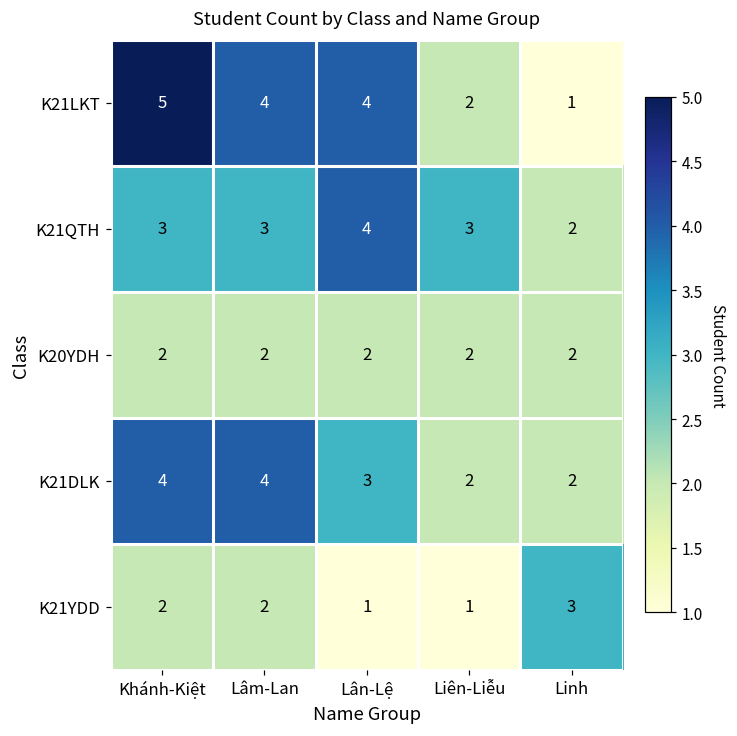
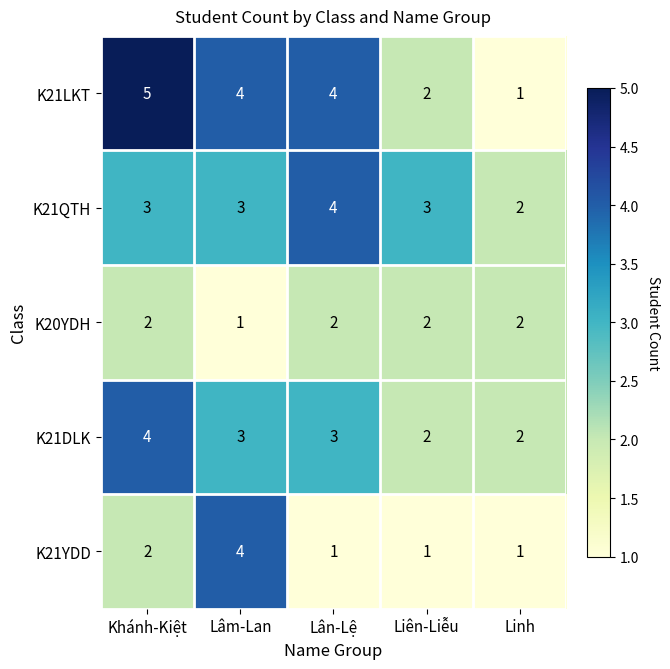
  {
    "K21LKT": {
      "Khánh-Kiệt": 5,
      "Lâm-Lan": 4,
      "Lân-Lệ": 4,
      "Liên-Liễu": 2,
      "Linh": 1
    },
    "K21QTH": {
      "Khánh-Kiệt": 3,
      "Lâm-Lan": 3,
      "Lân-Lệ": 4,
      "Liên-Liễu": 3,
      "Linh": 2
    },
    "K20YDH": {
      "Khánh-Kiệt": 2,
-     "Lâm-Lan": 2,
+     "Lâm-Lan": 1,
      "Lân-Lệ": 2,
      "Liên-Liễu": 2,
      "Linh": 2
    },
    "K21DLK": {
      "Khánh-Kiệt": 4,
-     "Lâm-Lan": 4,
+     "Lâm-Lan": 3,
      "Lân-Lệ": 3,
      "Liên-Liễu": 2,
      "Linh": 2
    },
    "K21YDD": {
      "Khánh-Kiệt": 2,
-     "Lâm-Lan": 2,
+     "Lâm-Lan": 4,
      "Lân-Lệ": 1,
      "Liên-Liễu": 1,
-     "Linh": 3
+     "Linh": 1
    }
  }
